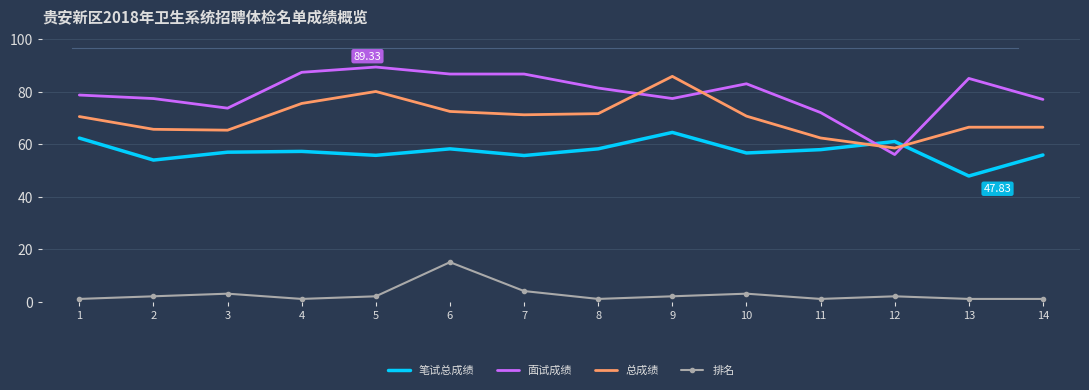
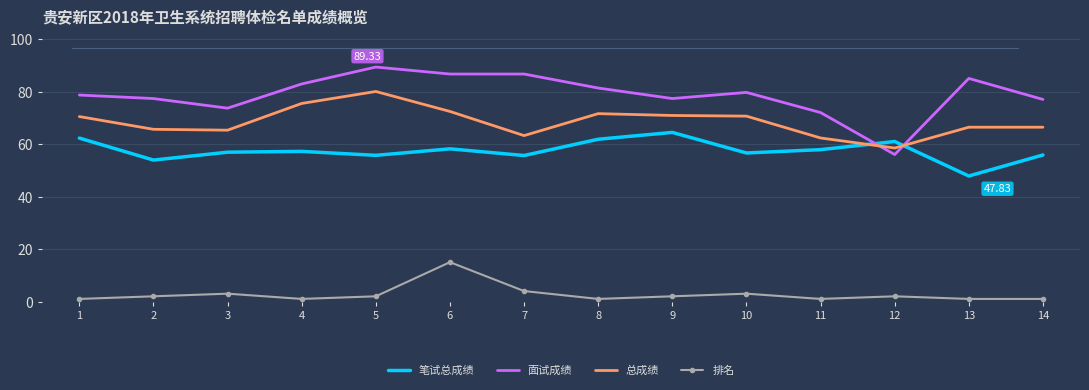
  {
    "笔试总成绩": {
      "1": 62,
      "2": 54,
      "3": 57,
      "4": 57,
      "5": 56,
      "6": 58,
      "7": 56,
-     "8": 58,
+     "8": 62,
      "9": 64,
      "10": 57,
      "11": 58,
      "12": 61,
      "14": 56
    },
    "面试成绩": {
      "1": 79,
      "2": 77,
      "3": 74,
-     "4": 87,
+     "4": 83,
      "6": 87,
      "7": 87,
      "8": 81,
      "9": 77,
-     "10": 83,
+     "10": 80,
      "11": 72,
      "12": 56,
      "13": 85,
      "14": 77
    },
    "总成绩": {
      "1": 70,
      "2": 66,
      "3": 65,
      "4": 75,
      "5": 80,
      "6": 72,
-     "7": 71,
+     "7": 63,
      "8": 72,
-     "9": 86,
+     "9": 71,
      "10": 71,
      "11": 62,
      "12": 58,
      "13": 66,
      "14": 66
    },
    "排名": {
      "1": 1,
      "2": 2,
      "3": 3,
      "4": 1,
      "5": 2,
      "6": 15,
      "7": 4,
      "8": 1,
      "9": 2,
      "10": 3,
      "11": 1,
      "12": 2,
      "13": 1,
      "14": 1
    }
  }
